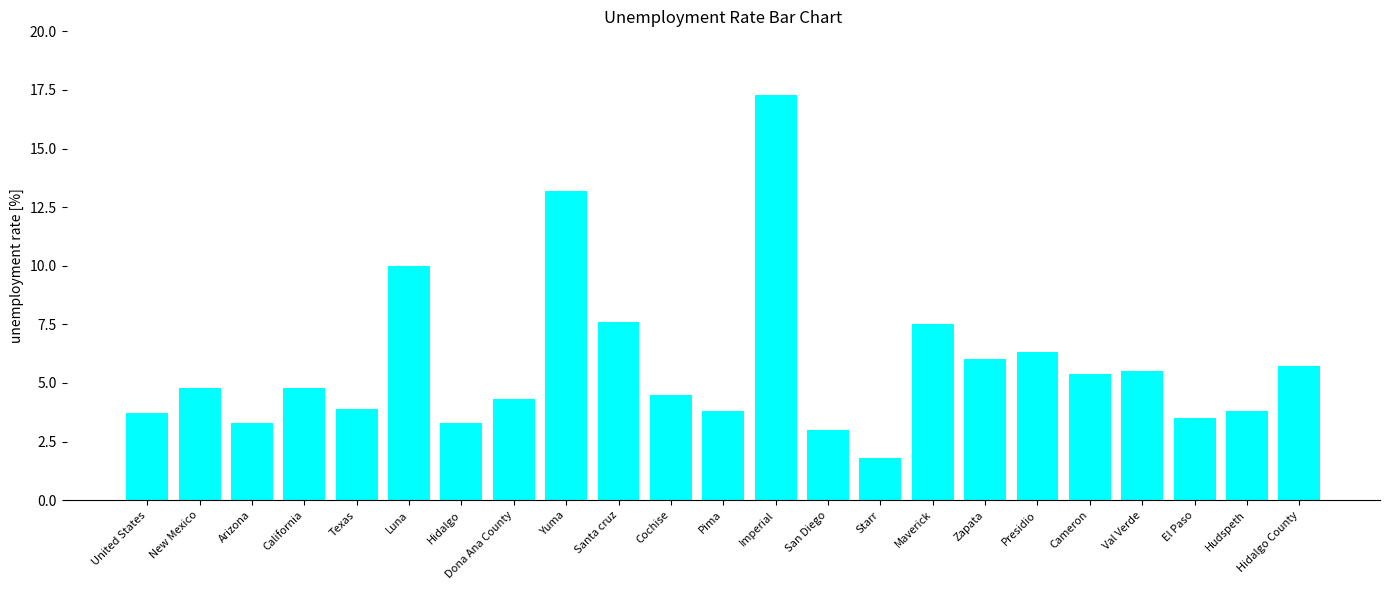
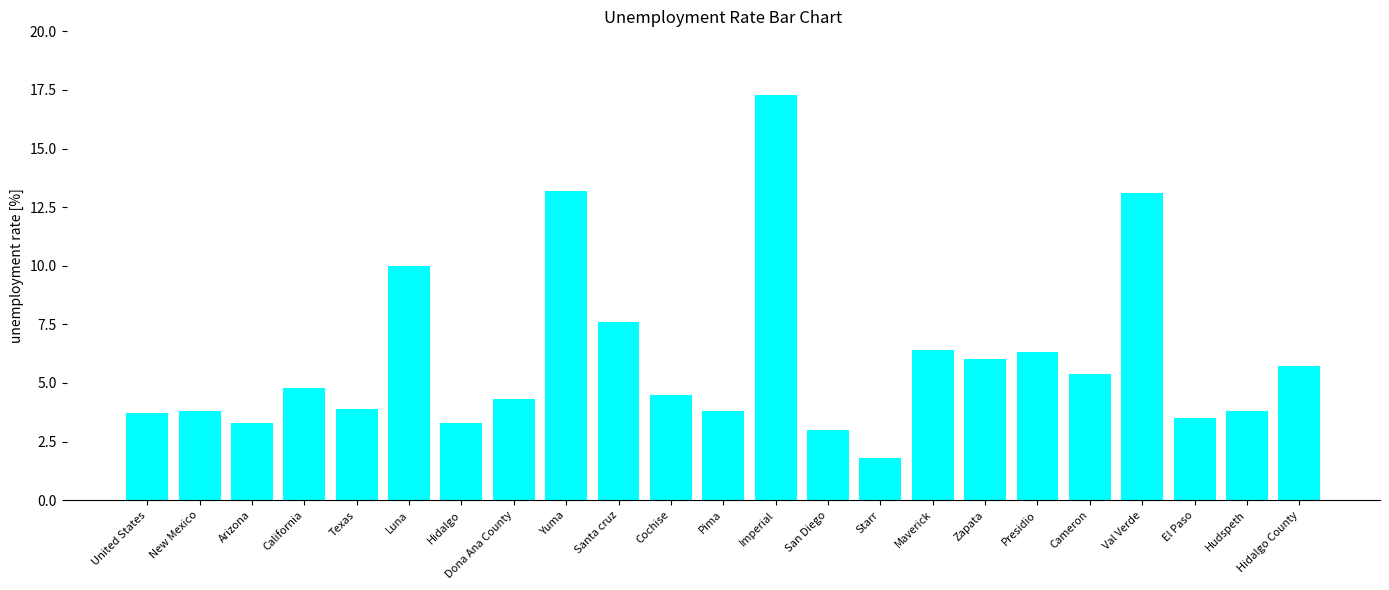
  {
    "United States": 3.7,
-   "New Mexico": 4.8,
+   "New Mexico": 3.8,
    "Arizona": 3.3,
    "California": 4.8,
    "Texas": 3.9,
    "Luna": 10.0,
    "Hidalgo": 3.3,
    "Dona Ana County": 4.3,
    "Yuma": 13.2,
    "Santa cruz": 7.6,
    "Cochise": 4.5,
    "Pima": 3.8,
    "Imperial": 17.3,
    "San Diego": 3.0,
    "Starr": 1.8,
-   "Maverick": 7.5,
+   "Maverick": 6.4,
    "Zapata": 6.0,
    "Presidio": 6.3,
    "Cameron": 5.4,
-   "Val Verde": 5.5,
+   "Val Verde": 13.1,
    "El Paso": 3.5,
    "Hudspeth": 3.8,
    "Hidalgo County": 5.7
  }
